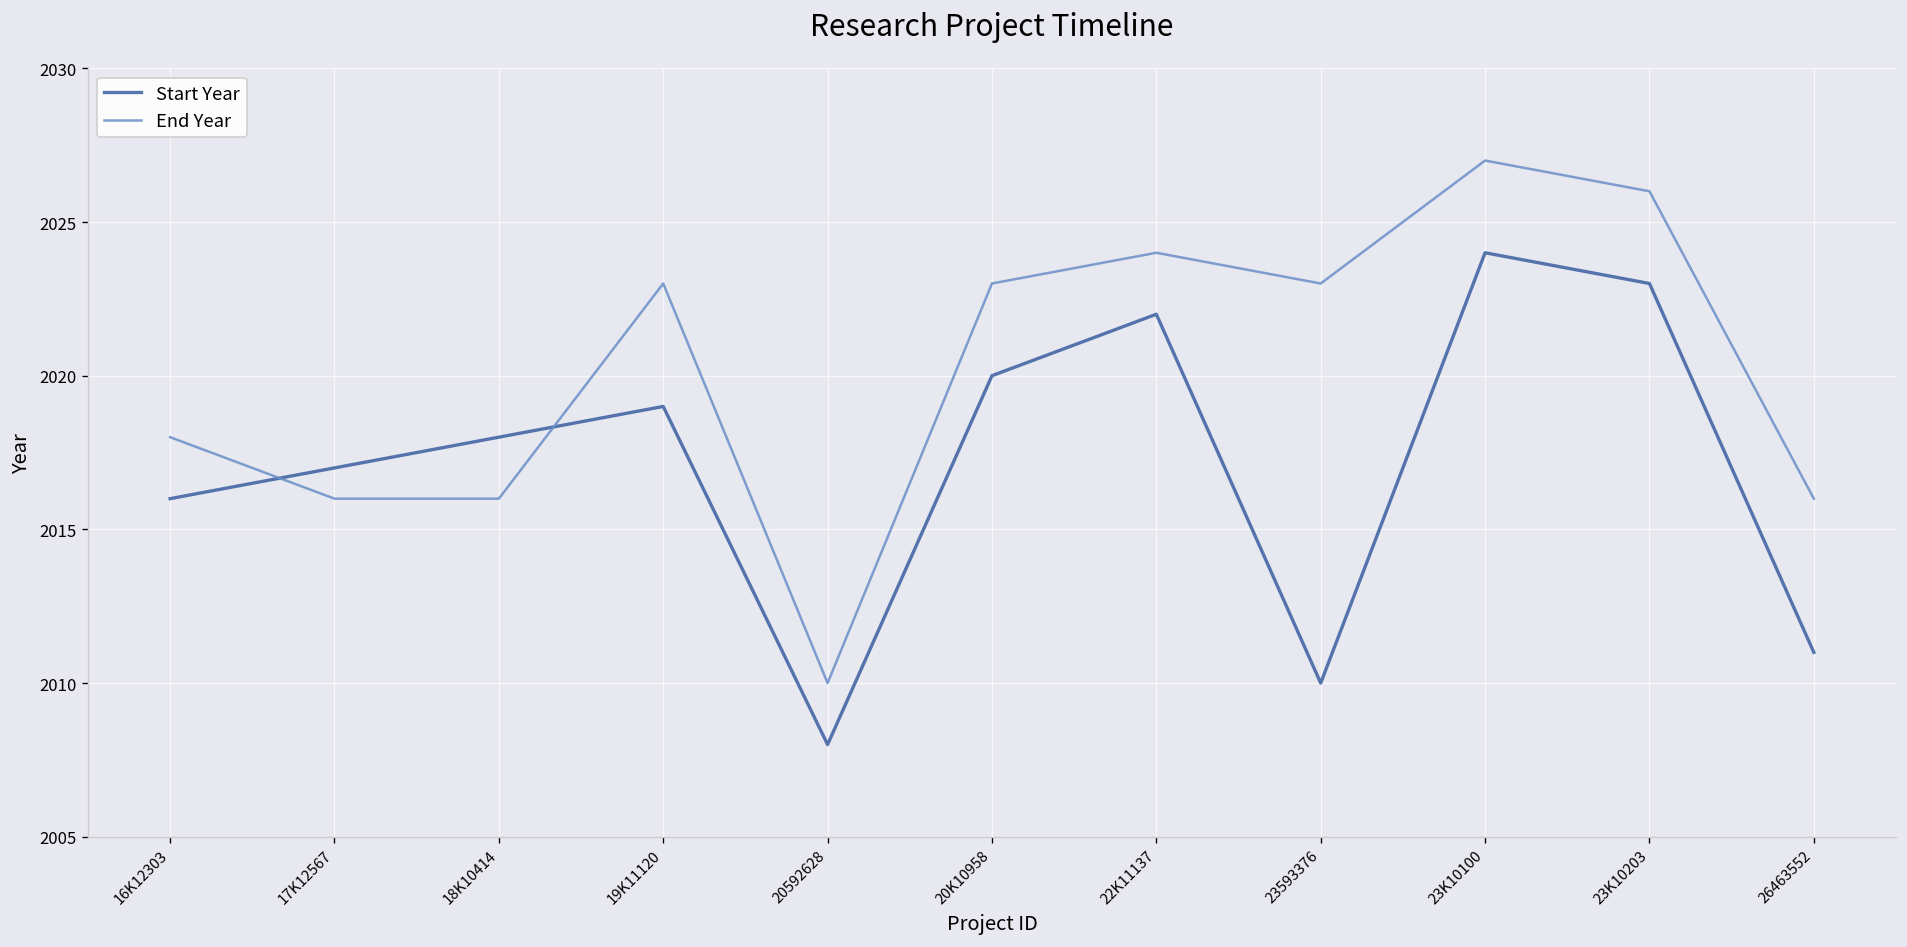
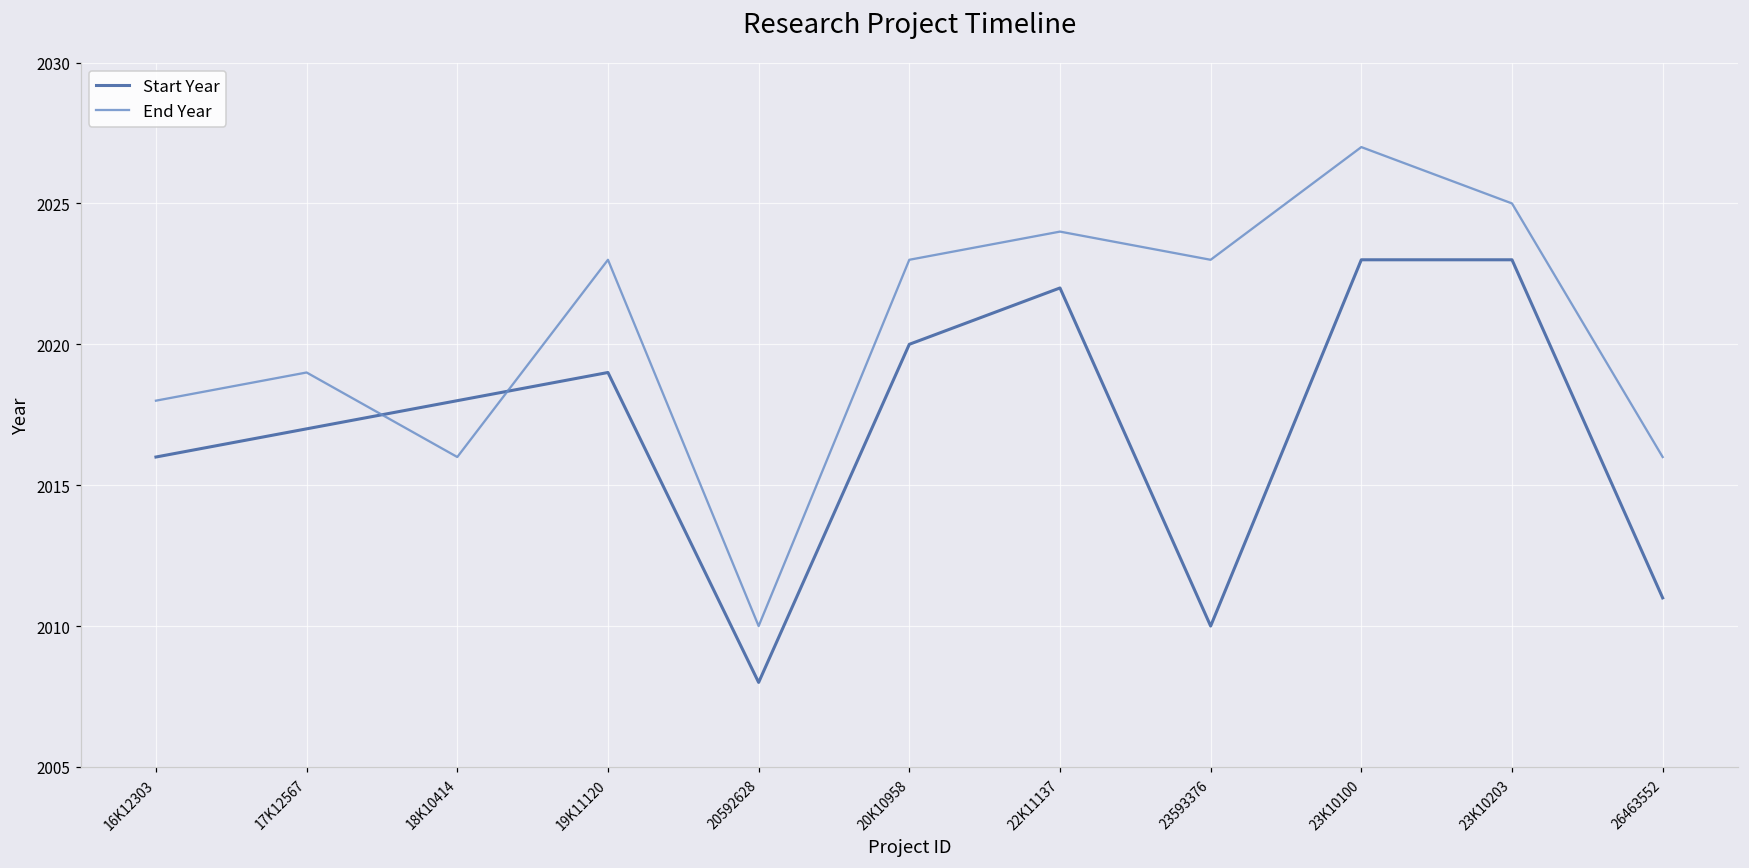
  {
    "Start Year": {
      "16K12303": 2016,
      "17K12567": 2017,
      "18K10414": 2018,
      "19K11120": 2019,
      "20592628": 2008,
      "20K10958": 2020,
      "22K11137": 2022,
      "23593376": 2010,
-     "23K10100": 2024,
+     "23K10100": 2023,
      "23K10203": 2023,
      "26463552": 2011
    },
    "End Year": {
      "16K12303": 2018,
-     "17K12567": 2016,
+     "17K12567": 2019,
      "18K10414": 2016,
      "19K11120": 2023,
      "20592628": 2010,
      "20K10958": 2023,
      "22K11137": 2024,
      "23593376": 2023,
      "23K10100": 2027,
-     "23K10203": 2026,
+     "23K10203": 2025,
      "26463552": 2016
    }
  }
